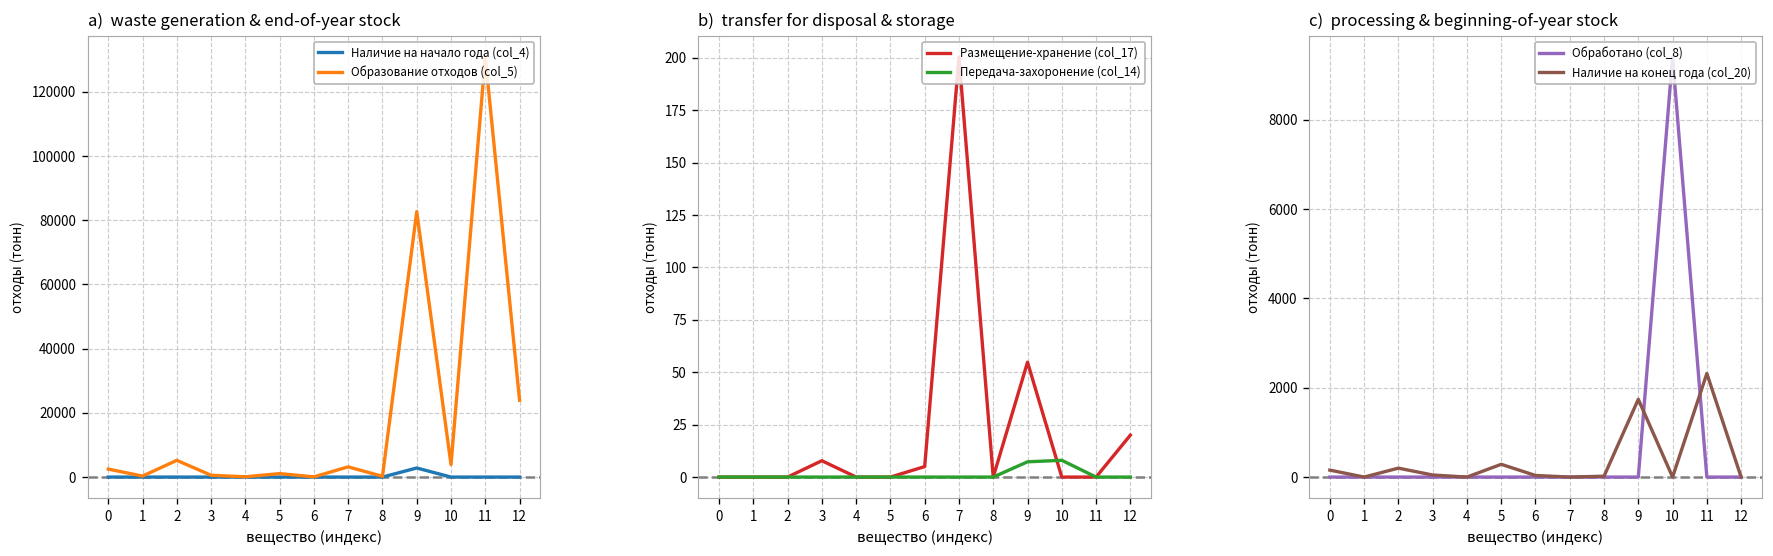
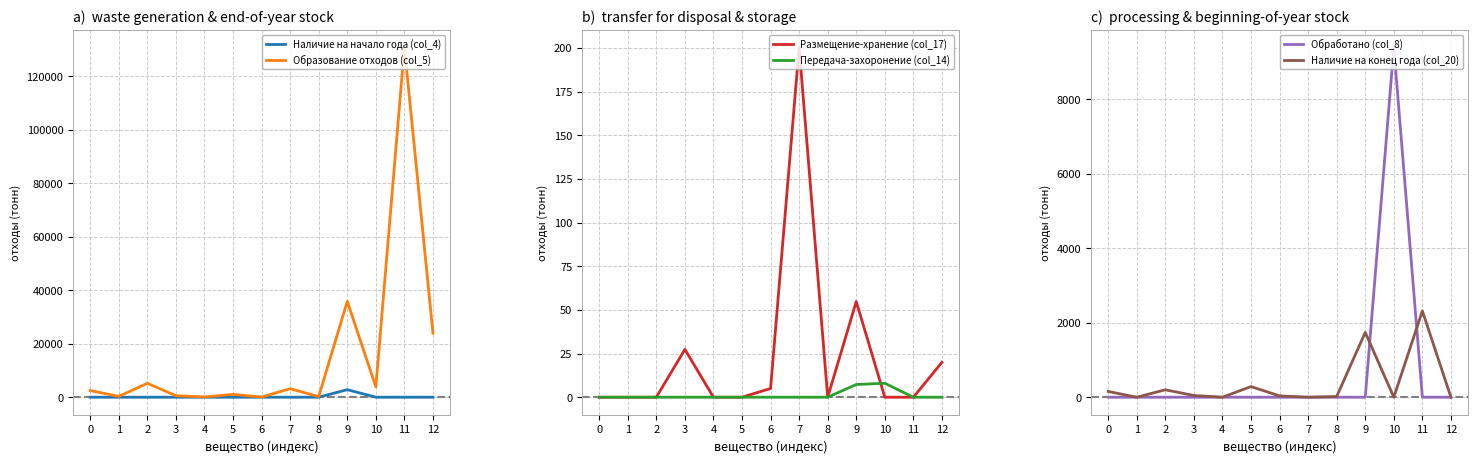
  {
    "a) waste generation & end-of-year stock": {
      "Наличие на начало года (col_4)": {
        "0": 0,
        "2": 0,
        "5": 0,
        "7": 0,
        "9": 3000,
        "10": 0,
        "11": 0,
        "12": 0
      },
      "Образование отходов (col_5)": {
        "0": 2000,
        "2": 5000,
        "5": 1000,
        "7": 3000,
-       "9": 83000,
+       "9": 36000,
        "10": 4000,
        "12": 24000
      }
    },
    "b) transfer for disposal & storage": {
      "Размещение-хранение (col_17)": {
-       "3": 8,
+       "3": 27,
        "6": 5,
        "9": 55,
        "10": 0,
        "12": 20
      },
      "Передача-захоронение (col_14)": {
        "3": 0,
        "6": 0,
        "7": 0,
        "9": 7,
        "10": 8,
        "12": 0
      }
    },
    "c) processing & beginning-of-year stock": {
      "Обработано (col_8)": {
        "0": 0,
        "2": 0,
        "5": 0,
        "9": 0,
        "11": 0
      },
      "Наличие на конец года (col_20)": {
        "0": 200,
        "2": 200,
        "5": 300,
        "9": 1700,
        "10": 0,
        "11": 2300
      }
    }
  }
